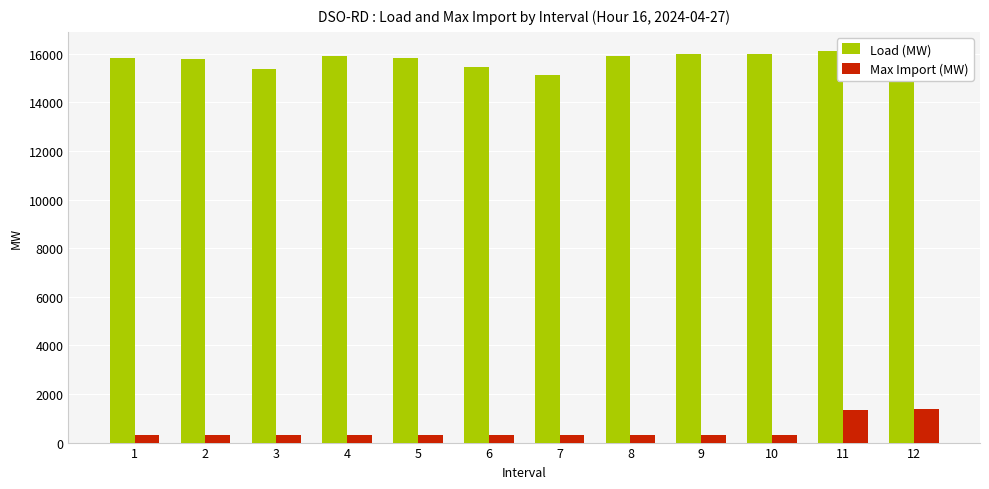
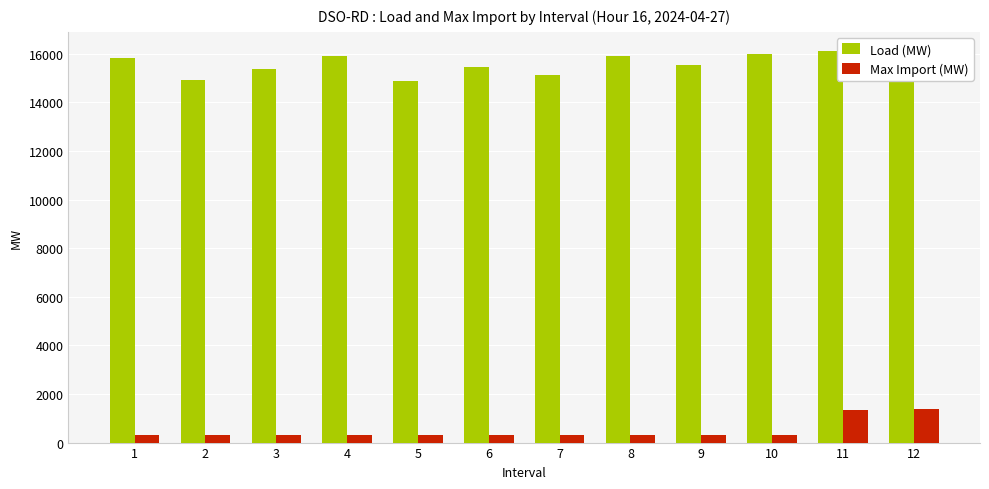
  {
    "Load (MW)": {
      "1": 15800,
-     "2": 15800,
+     "2": 14900,
      "3": 15400,
      "4": 15900,
-     "5": 15800,
+     "5": 14900,
      "6": 15500,
      "7": 15100,
      "8": 15900,
-     "9": 16000,
+     "9": 15500,
      "10": 16000,
      "11": 16100
    },
    "Max Import (MW)": {
      "1": 300,
      "2": 300,
      "3": 300,
      "4": 300,
      "5": 300,
      "6": 300,
      "7": 300,
      "8": 300,
      "9": 300,
      "10": 300,
      "11": 1300,
      "12": 1400
    }
  }
